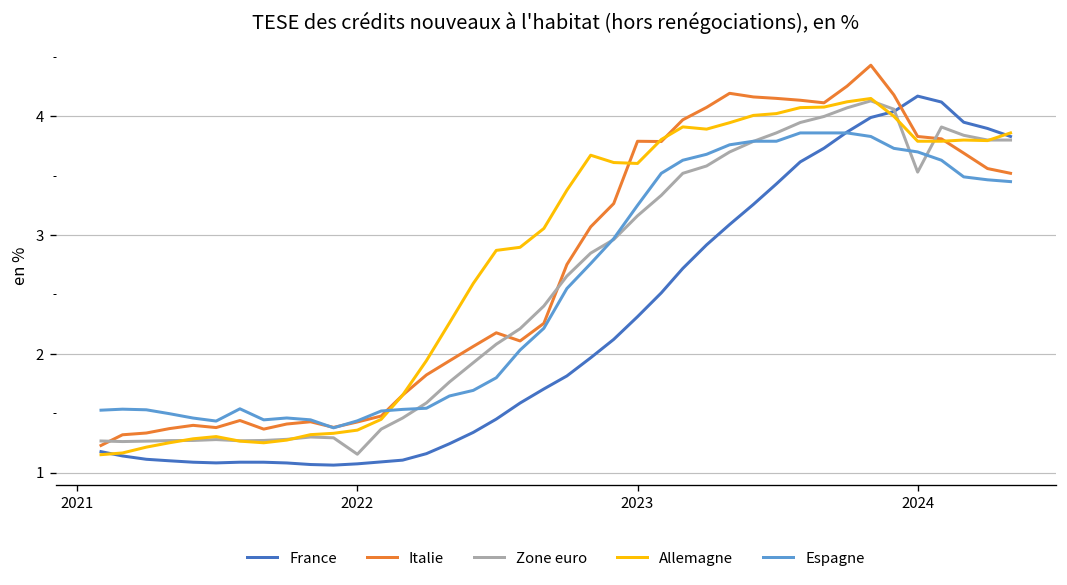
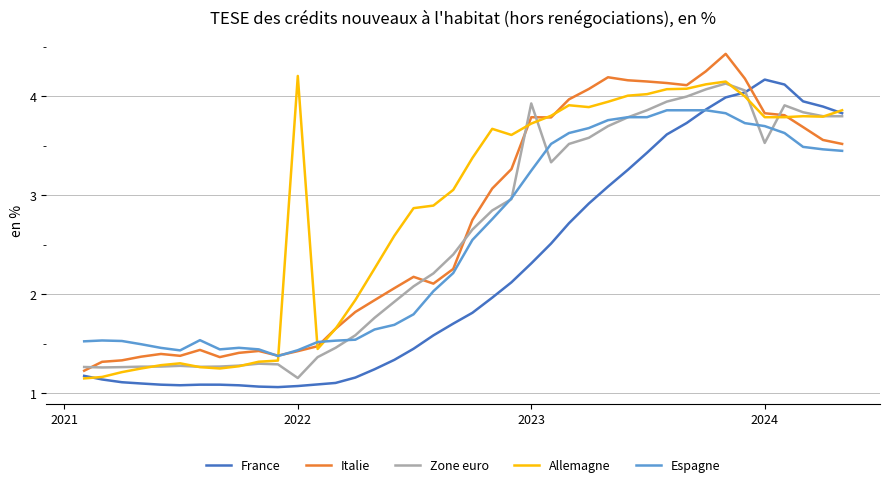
  {
    "Italie": {
      "2023": 3.8,
      "2024": 3.8
    },
    "Zone euro": {
      "2022": 1.2,
-     "2023": 3.2,
+     "2023": 3.9,
      "2024": 3.5
    },
    "Allemagne": {
-     "2022": 1.4,
-     "2023": 3.6,
+     "2022": 4.2,
+     "2023": 3.7,
      "2024": 3.8
    }
  }
